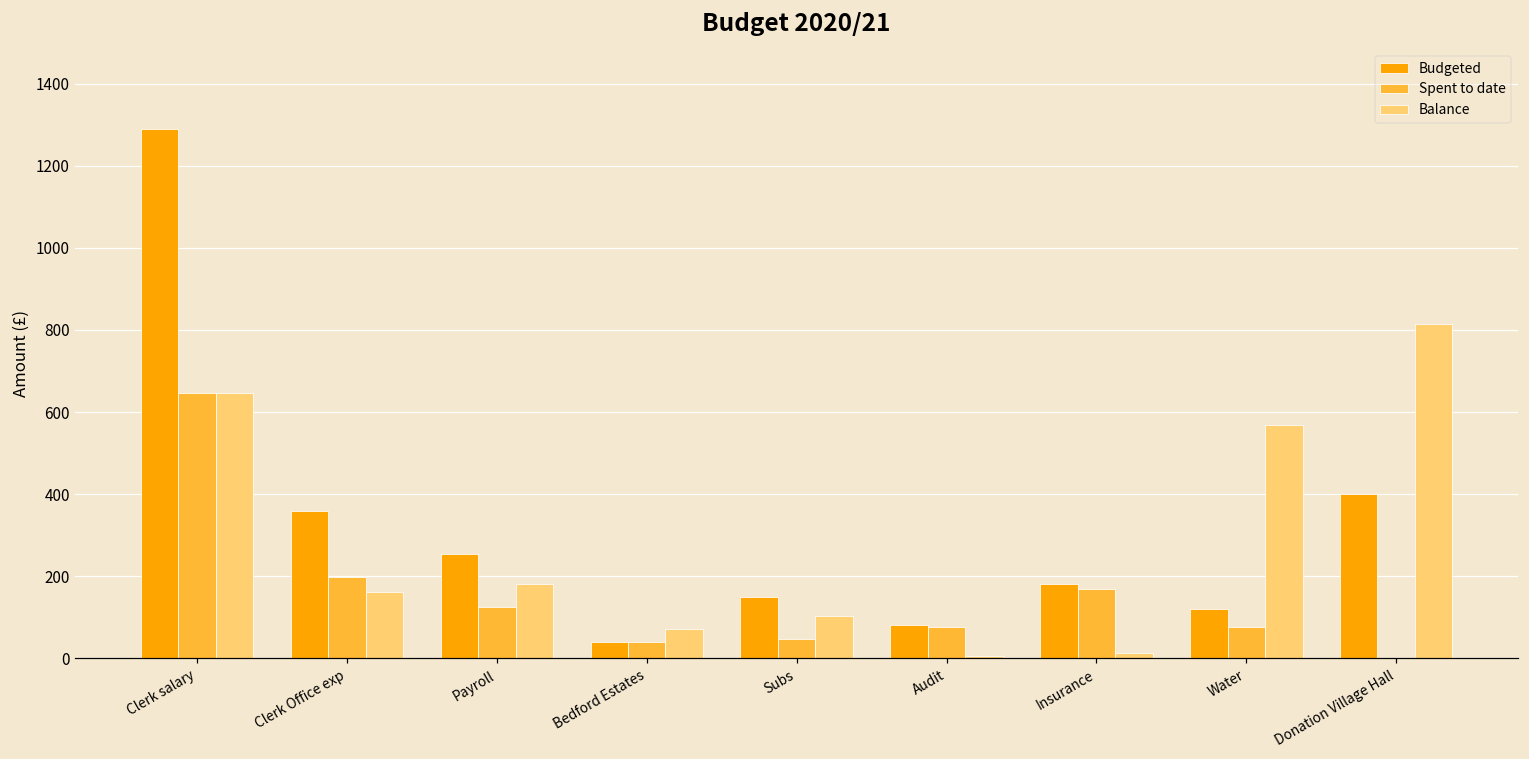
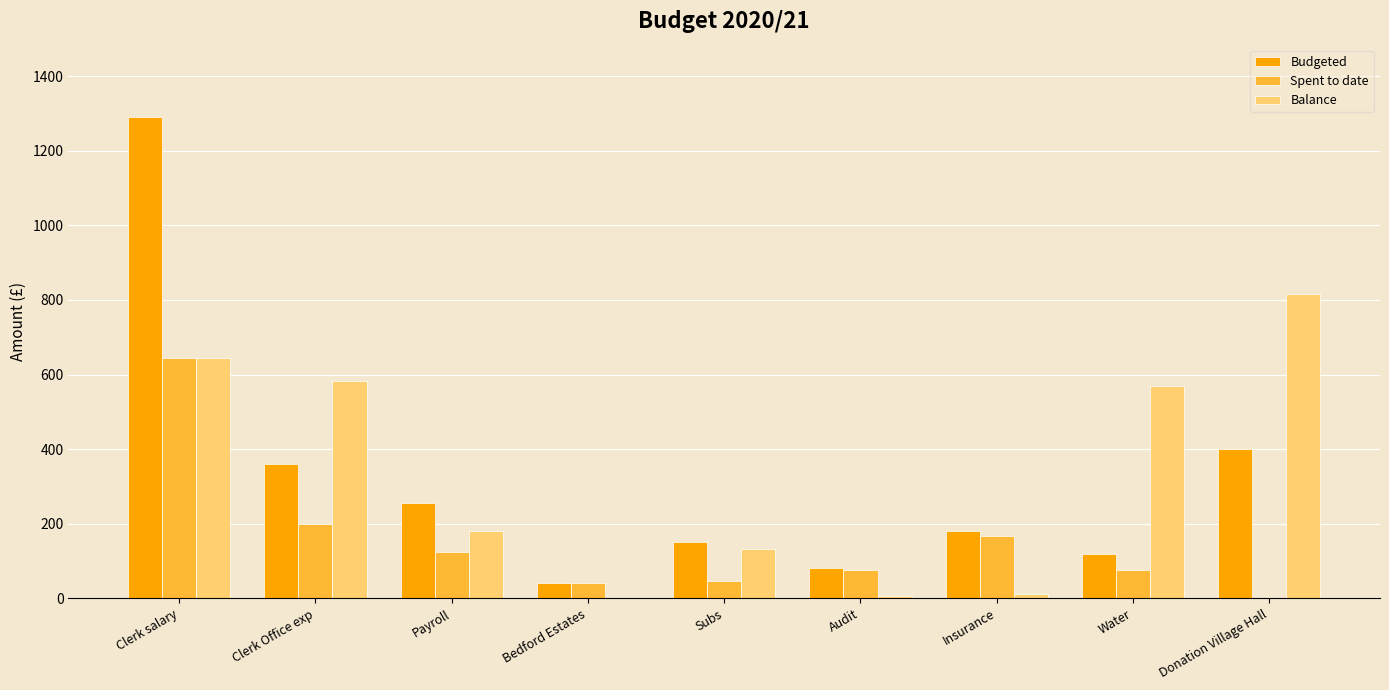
  {
    "Balance": {
      "Clerk salary": 650,
-     "Clerk Office exp": 160,
+     "Clerk Office exp": 580,
      "Payroll": 180,
-     "Bedford Estates": 70,
-     "Subs": 100,
+     "Bedford Estates": 0,
+     "Subs": 130,
      "Insurance": 10,
      "Water": 570,
      "Donation Village Hall": 820
    }
  }
